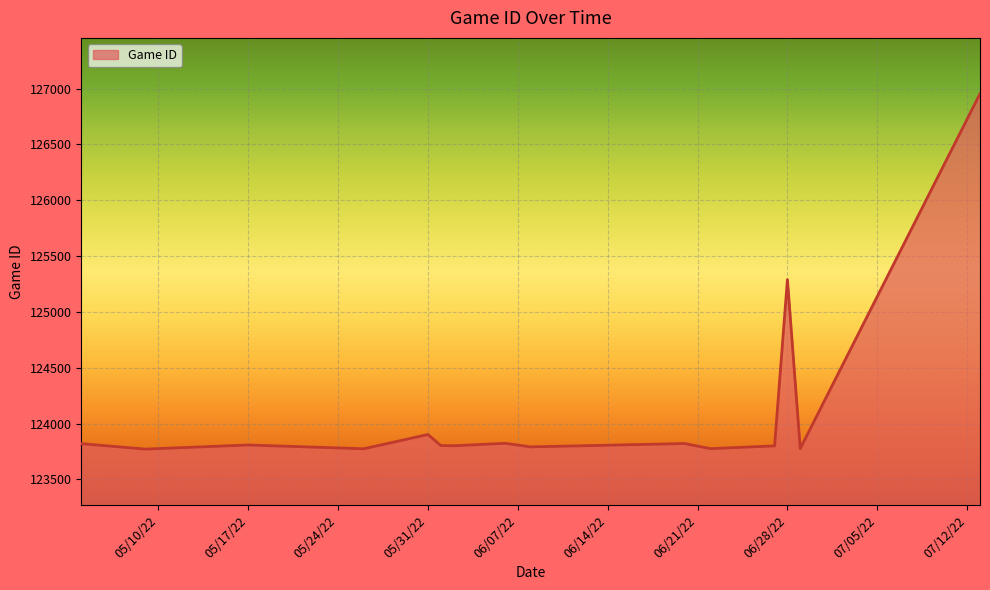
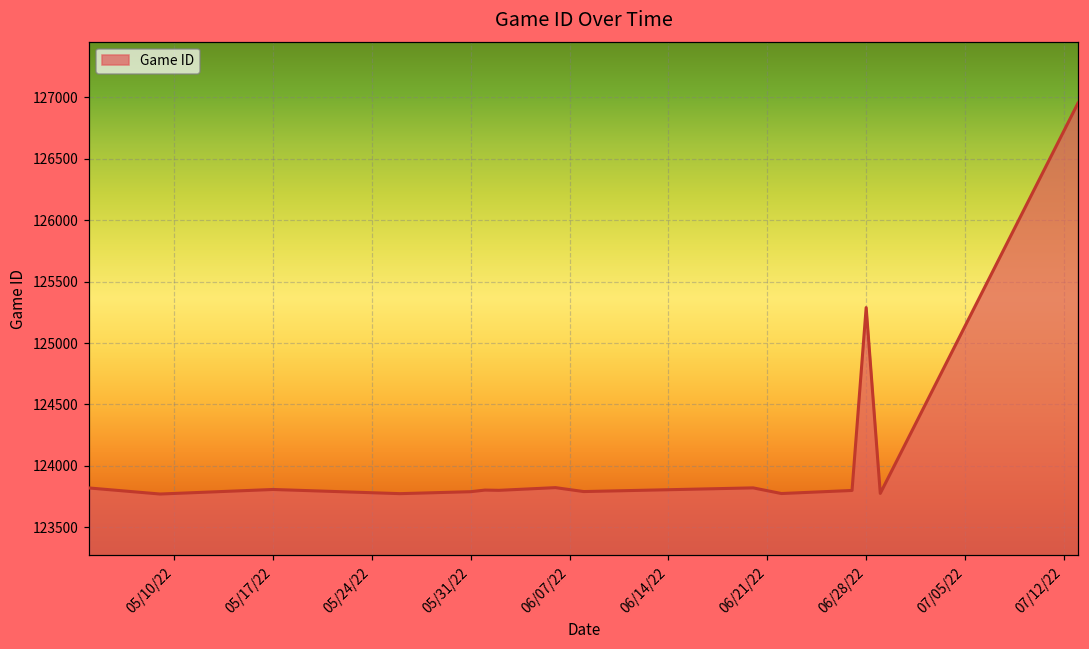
  {
    "05/17/22": 123810,
-   "05/31/22": 123900,
+   "05/31/22": 123790,
    "06/28/22": 125290
  }
